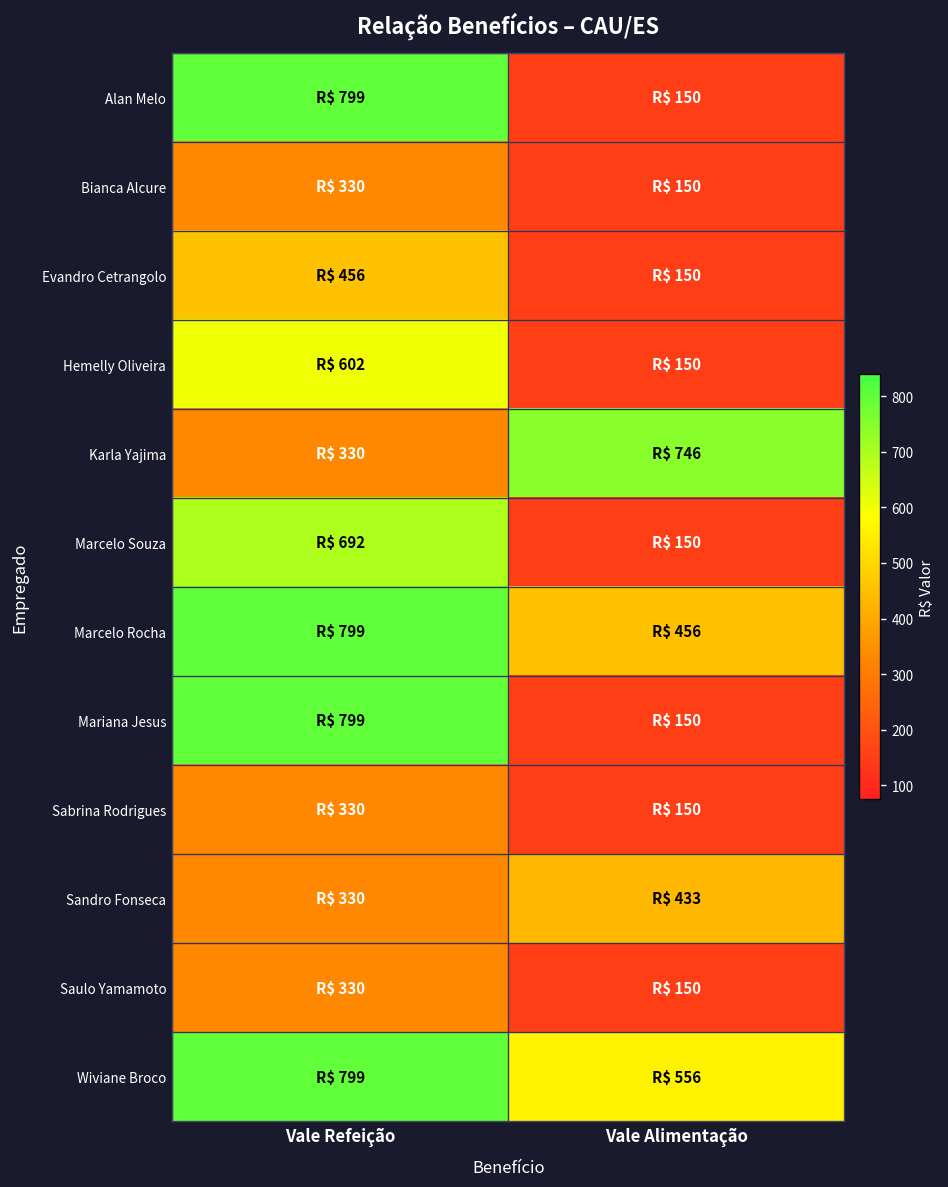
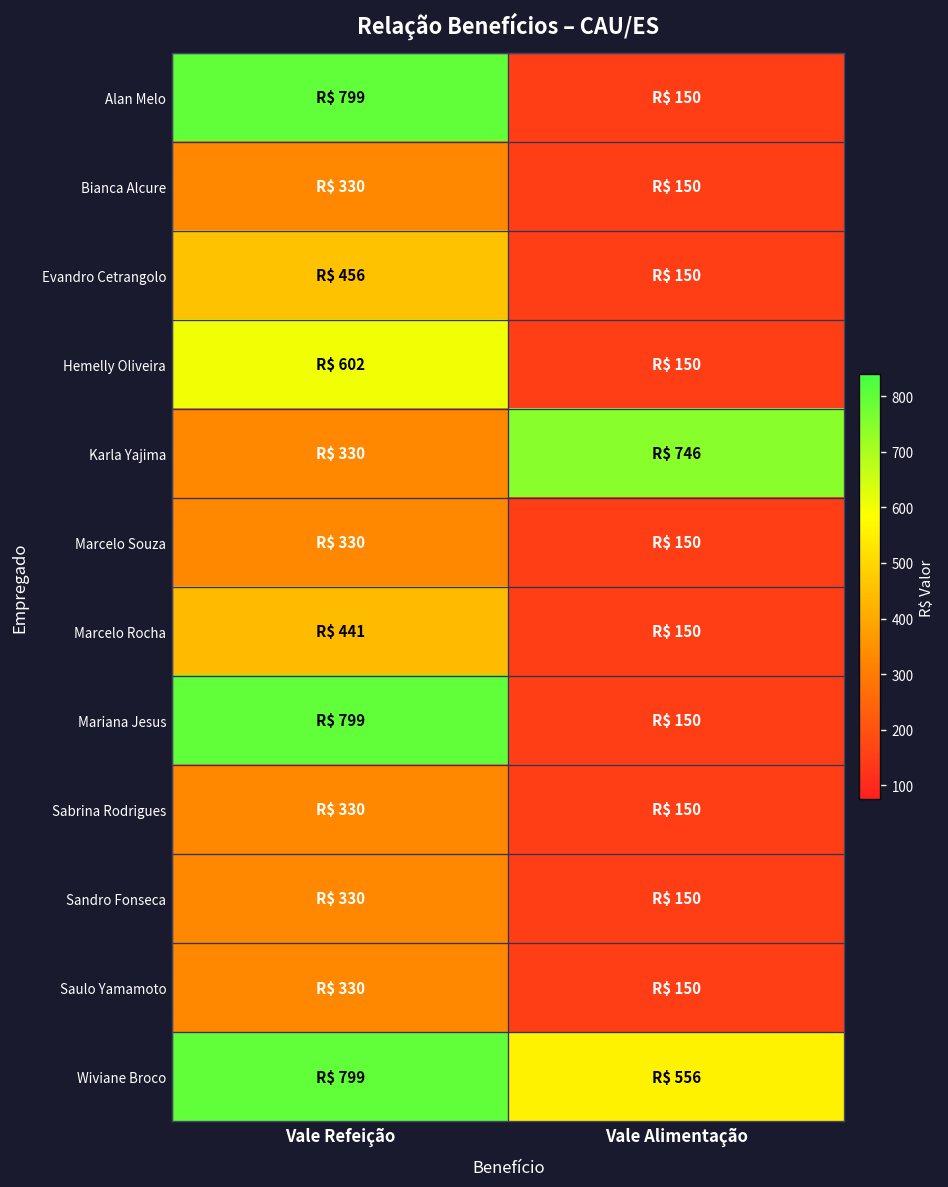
  {
    "Alan Melo": {
      "Vale Refeição": 799,
      "Vale Alimentação": 150
    },
    "Bianca Alcure": {
      "Vale Refeição": 330,
      "Vale Alimentação": 150
    },
    "Evandro Cetrangolo": {
      "Vale Refeição": 456,
      "Vale Alimentação": 150
    },
    "Hemelly Oliveira": {
      "Vale Refeição": 602,
      "Vale Alimentação": 150
    },
    "Karla Yajima": {
      "Vale Refeição": 330,
      "Vale Alimentação": 746
    },
    "Marcelo Souza": {
-     "Vale Refeição": 692,
+     "Vale Refeição": 330,
      "Vale Alimentação": 150
    },
    "Marcelo Rocha": {
-     "Vale Refeição": 799,
-     "Vale Alimentação": 456
+     "Vale Refeição": 441,
+     "Vale Alimentação": 150
    },
    "Mariana Jesus": {
      "Vale Refeição": 799,
      "Vale Alimentação": 150
    },
    "Sabrina Rodrigues": {
      "Vale Refeição": 330,
      "Vale Alimentação": 150
    },
    "Sandro Fonseca": {
      "Vale Refeição": 330,
-     "Vale Alimentação": 433
+     "Vale Alimentação": 150
    },
    "Saulo Yamamoto": {
      "Vale Refeição": 330,
      "Vale Alimentação": 150
    },
    "Wiviane Broco": {
      "Vale Refeição": 799,
      "Vale Alimentação": 556
    }
  }
